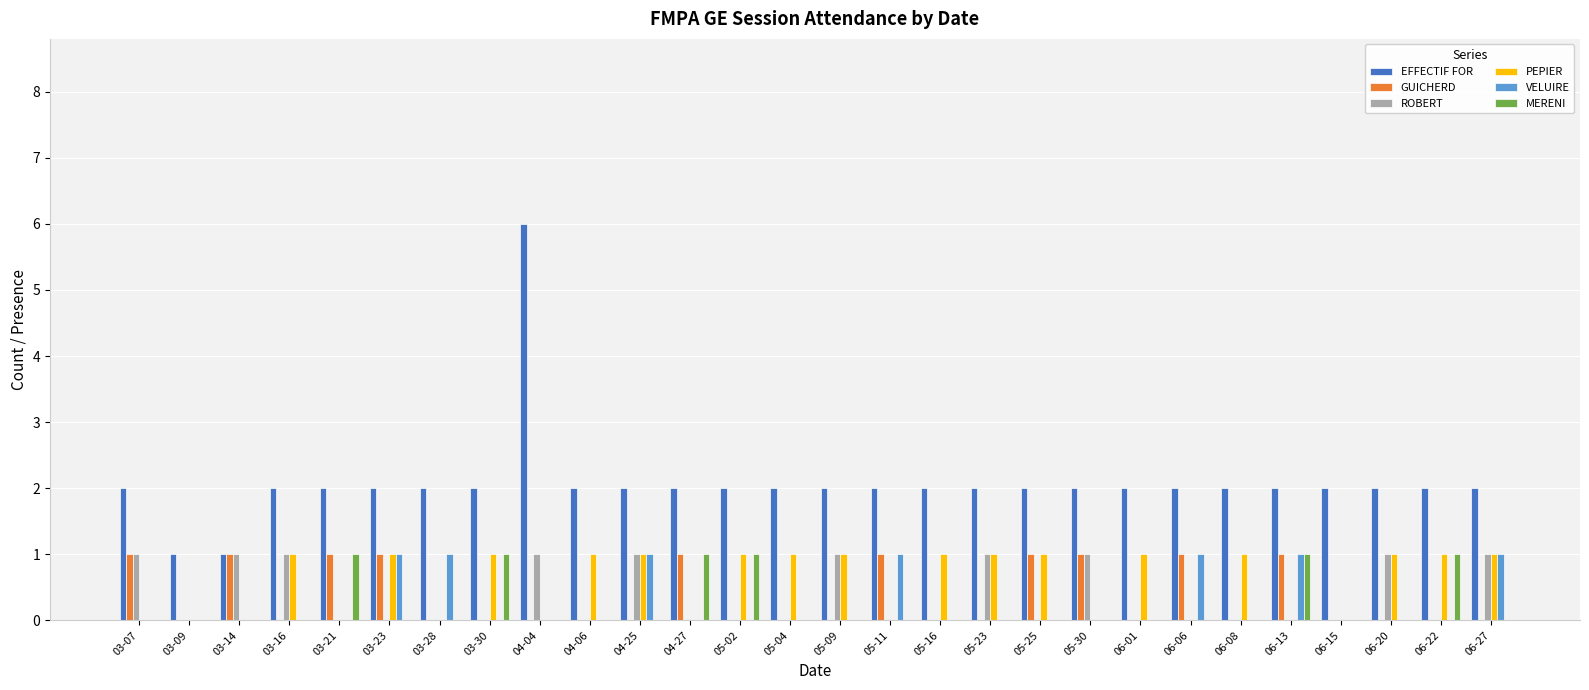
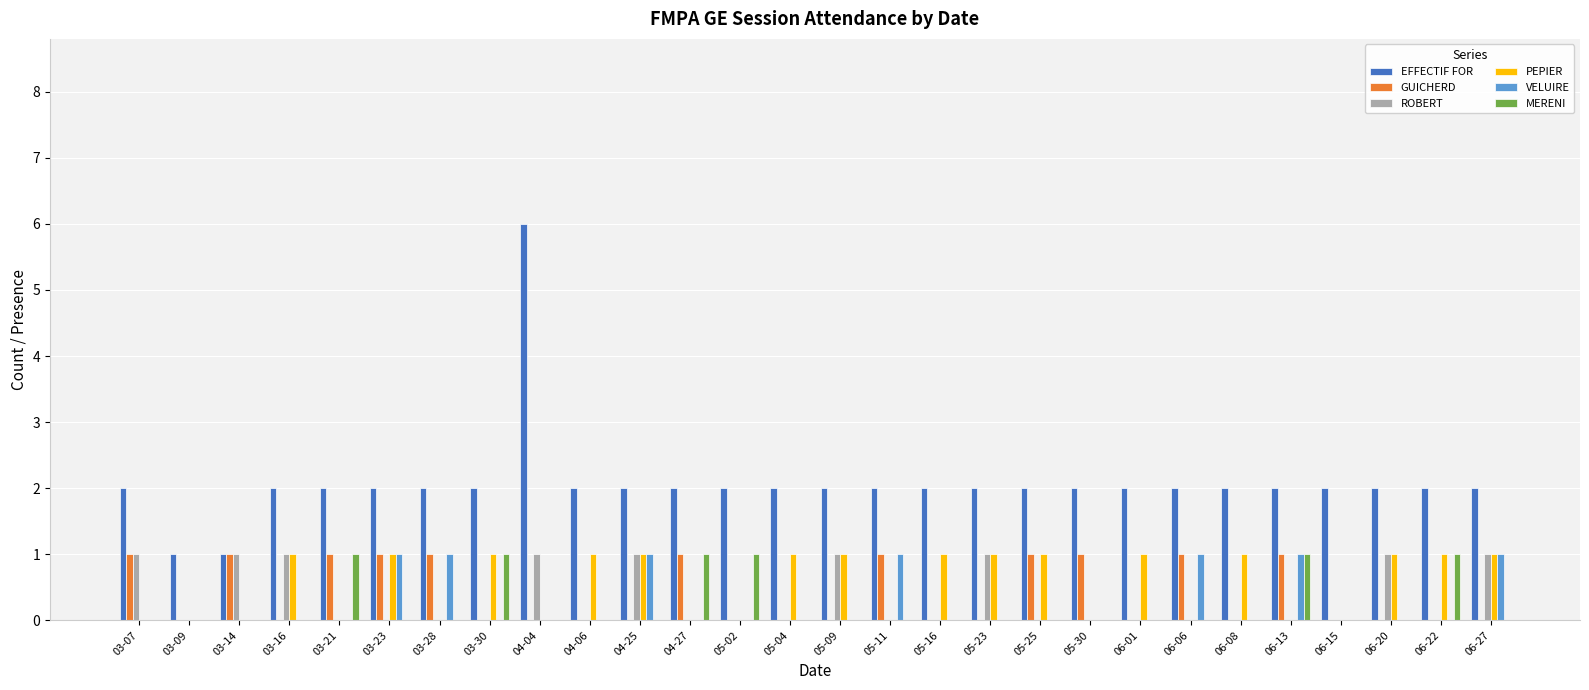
  {
    "GUICHERD": {
      "03-07": 1,
      "03-09": 0,
      "03-14": 1,
      "03-16": 0,
      "03-21": 1,
      "03-23": 1,
-     "03-28": 0,
+     "03-28": 1,
      "03-30": 0,
      "04-04": 0,
      "04-06": 0,
      "04-25": 0,
      "04-27": 1,
      "05-02": 0,
      "05-04": 0,
      "05-09": 0,
      "05-11": 1,
      "05-16": 0,
      "05-23": 0,
      "05-25": 1,
      "05-30": 1,
      "06-01": 0,
      "06-06": 1,
      "06-08": 0,
      "06-13": 1,
      "06-15": 0,
      "06-20": 0,
      "06-22": 0,
      "06-27": 0
    },
    "ROBERT": {
      "03-07": 1,
      "03-09": 0,
      "03-14": 1,
      "03-16": 1,
      "03-21": 0,
      "03-23": 0,
      "03-28": 0,
      "03-30": 0,
      "04-04": 1,
      "04-06": 0,
      "04-25": 1,
      "04-27": 0,
      "05-02": 0,
      "05-04": 0,
      "05-09": 1,
      "05-11": 0,
      "05-16": 0,
      "05-23": 1,
      "05-25": 0,
-     "05-30": 1,
+     "05-30": 0,
      "06-01": 0,
      "06-06": 0,
      "06-08": 0,
      "06-13": 0,
      "06-15": 0,
      "06-20": 1,
      "06-22": 0,
      "06-27": 1
    },
    "PEPIER": {
      "03-07": 0,
      "03-09": 0,
      "03-14": 0,
      "03-16": 1,
      "03-21": 0,
      "03-23": 1,
      "03-28": 0,
      "03-30": 1,
      "04-04": 0,
      "04-06": 1,
      "04-25": 1,
      "04-27": 0,
-     "05-02": 1,
+     "05-02": 0,
      "05-04": 1,
      "05-09": 1,
      "05-11": 0,
      "05-16": 1,
      "05-23": 1,
      "05-25": 1,
      "05-30": 0,
      "06-01": 1,
      "06-06": 0,
      "06-08": 1,
      "06-13": 0,
      "06-15": 0,
      "06-20": 1,
      "06-22": 1,
      "06-27": 1
    },
    "MERENI": {
      "03-07": 0,
      "03-09": 0,
      "03-14": 0,
      "03-16": 0,
      "03-21": 1,
      "03-23": 0,
      "03-28": 0,
      "03-30": 1,
      "04-04": 0,
      "04-06": 0,
      "04-25": 0,
      "04-27": 1,
      "05-02": 1,
      "05-04": 0,
      "05-09": 0,
      "05-11": 0,
      "05-16": 0,
      "05-23": 0,
      "05-25": 0,
      "05-30": 0,
      "06-01": 0,
      "06-06": 0,
      "06-08": 0,
      "06-13": 1,
      "06-15": 0,
      "06-20": 0,
      "06-22": 1,
      "06-27": 0
    }
  }
